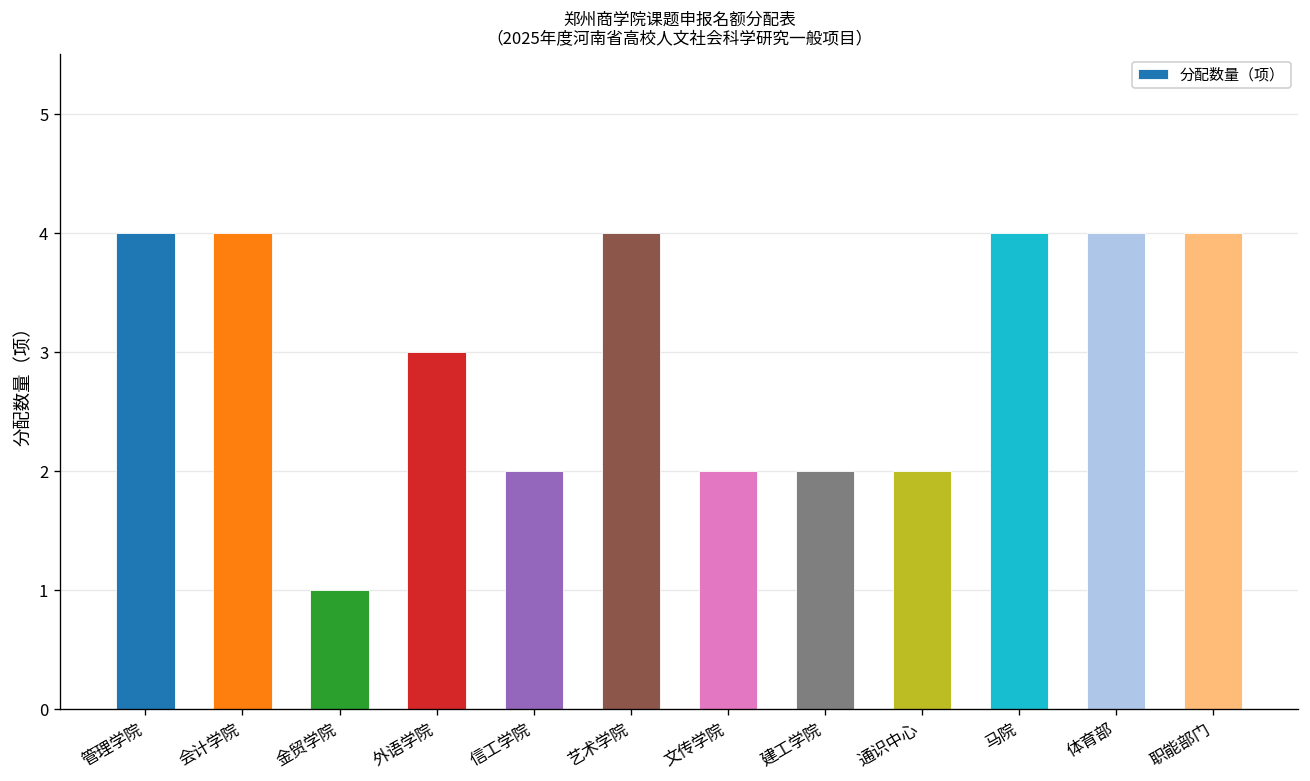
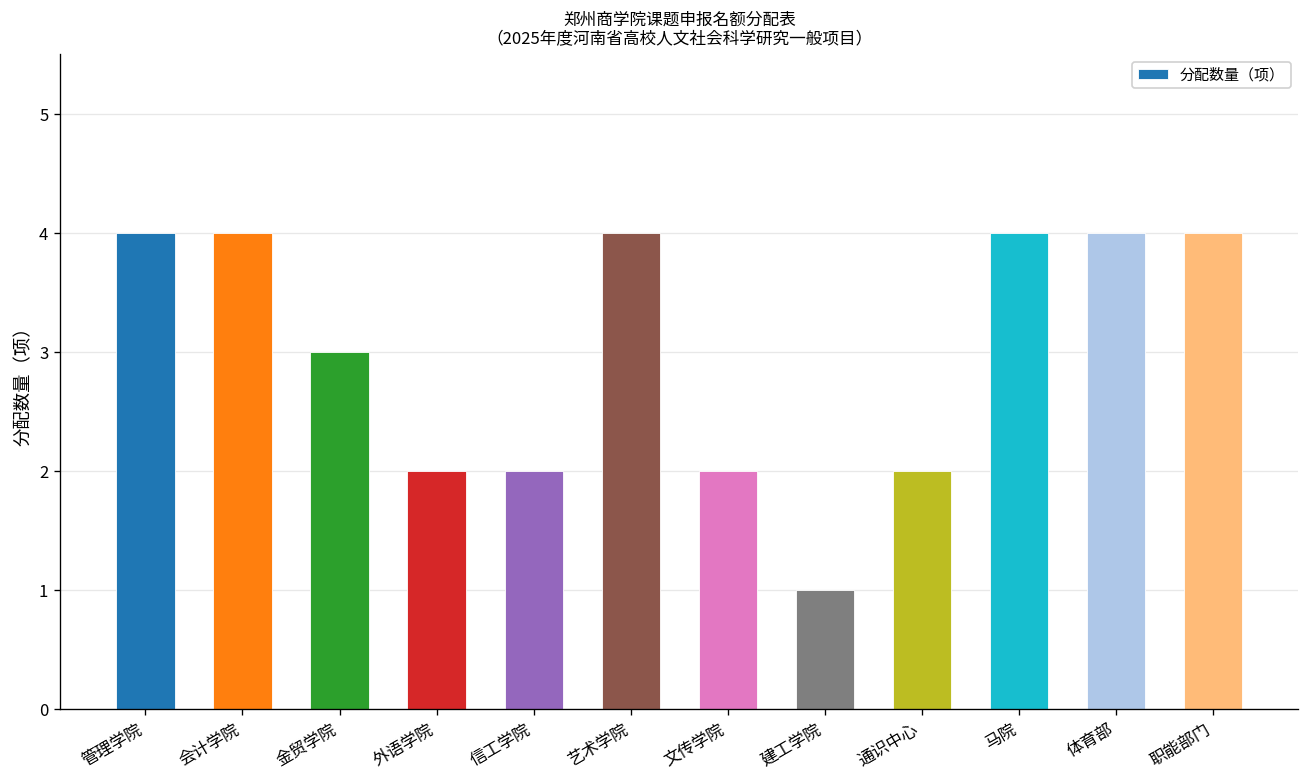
  {
    "管理学院": 4,
    "会计学院": 4,
-   "金贸学院": 1,
-   "外语学院": 3,
+   "金贸学院": 3,
+   "外语学院": 2,
    "信工学院": 2,
    "艺术学院": 4,
    "文传学院": 2,
-   "建工学院": 2,
+   "建工学院": 1,
    "通识中心": 2,
    "马院": 4,
    "体育部": 4,
    "职能部门": 4
  }
